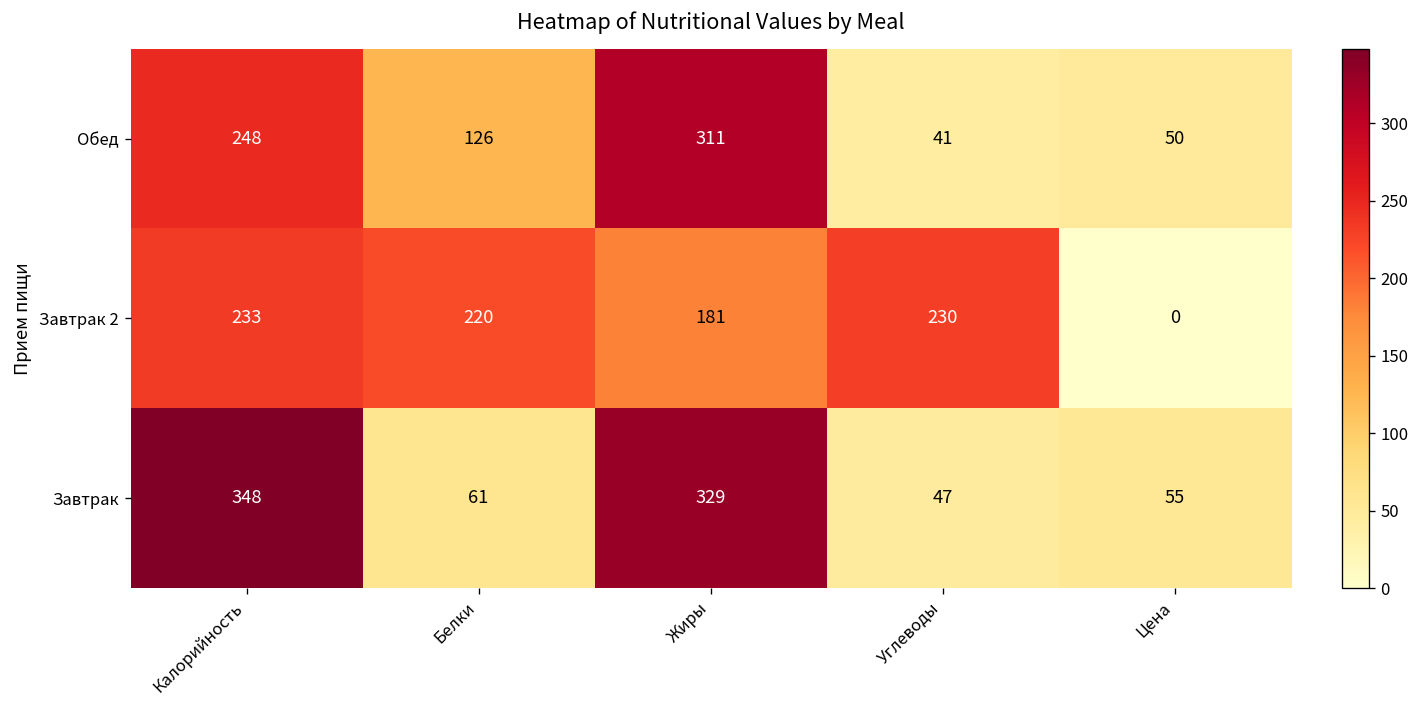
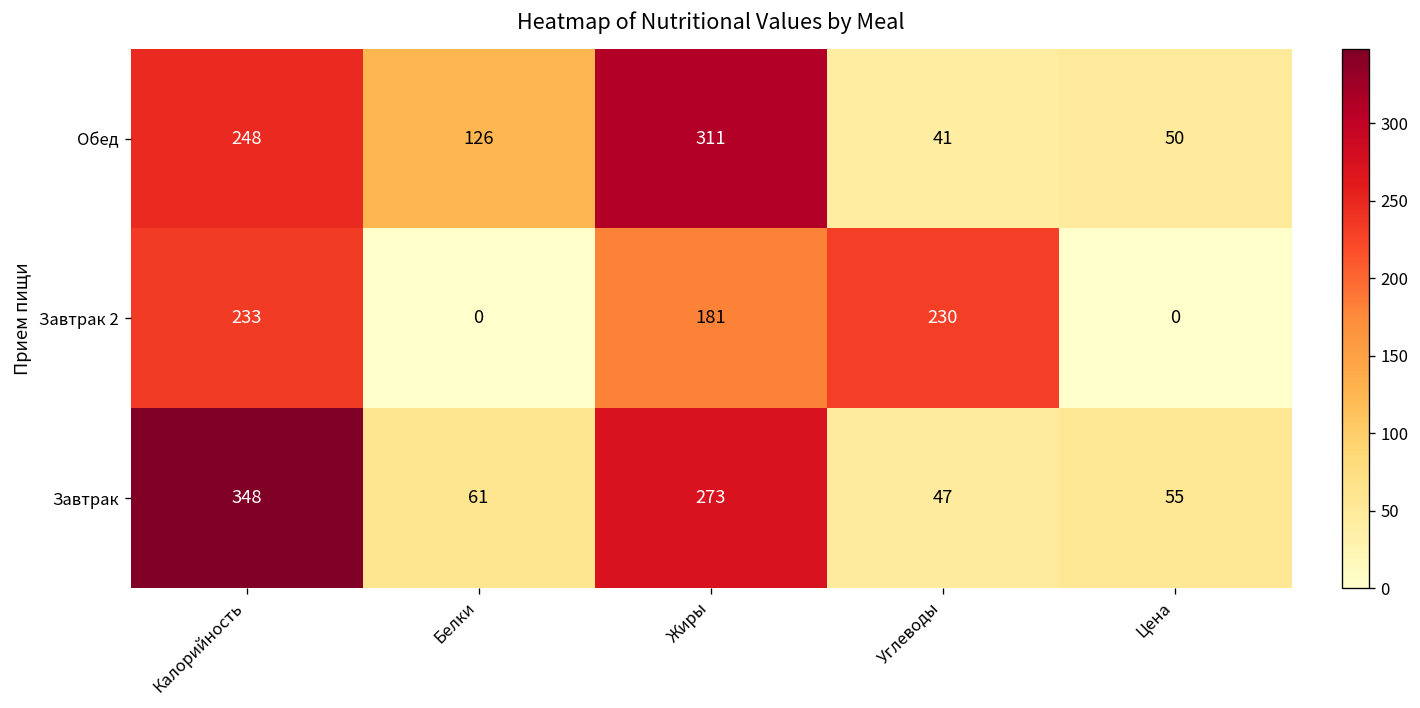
  {
    "Обед": {
      "Калорийность": 248,
      "Белки": 126,
      "Жиры": 311,
      "Углеводы": 41,
      "Цена": 50
    },
    "Завтрак 2": {
      "Калорийность": 233,
-     "Белки": 220,
+     "Белки": 0,
      "Жиры": 181,
      "Углеводы": 230,
      "Цена": 0
    },
    "Завтрак": {
      "Калорийность": 348,
      "Белки": 61,
-     "Жиры": 329,
+     "Жиры": 273,
      "Углеводы": 47,
      "Цена": 55
    }
  }
